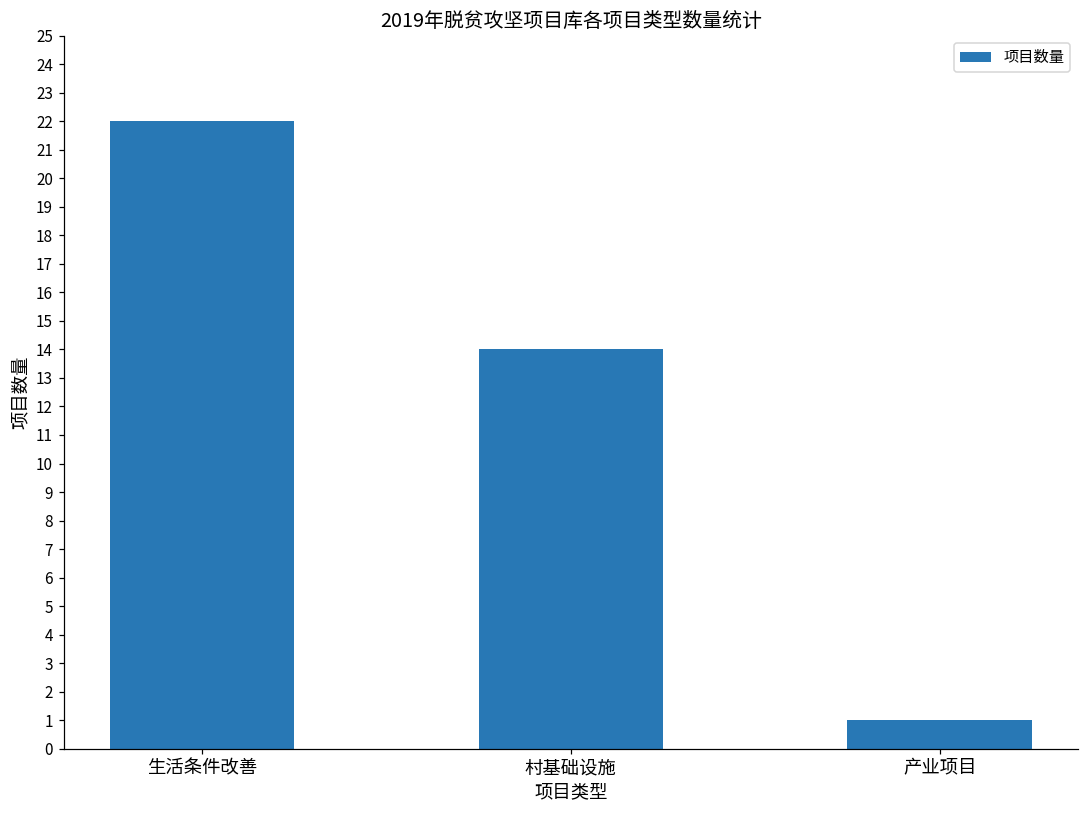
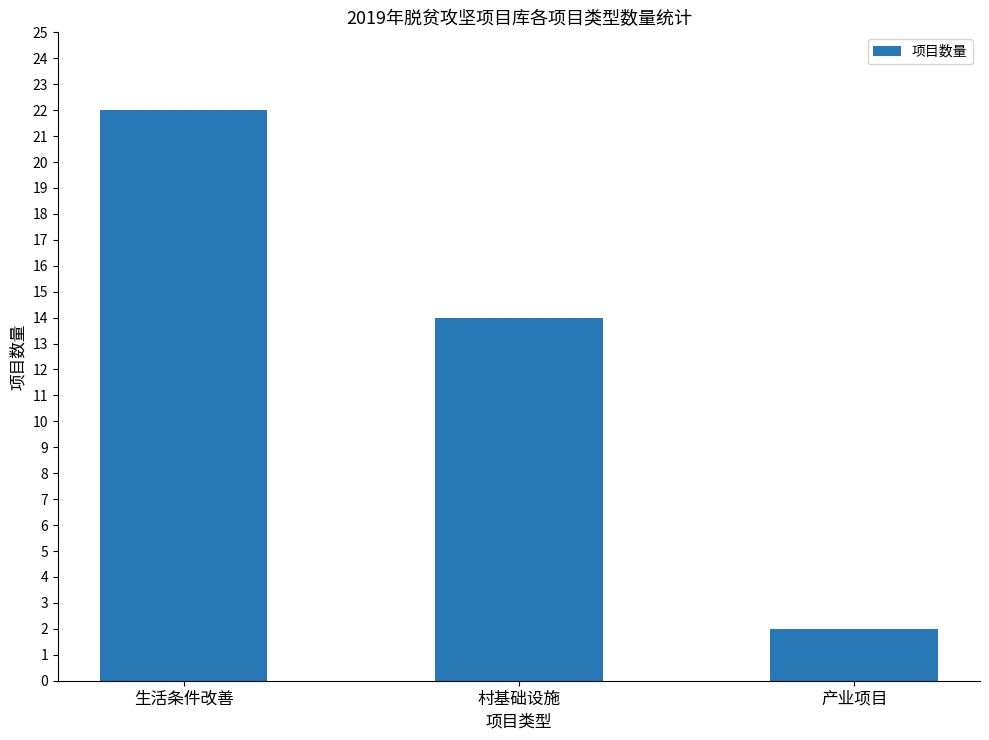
  {
    "生活条件改善": 22,
    "村基础设施": 14,
-   "产业项目": 1
+   "产业项目": 2
  }
